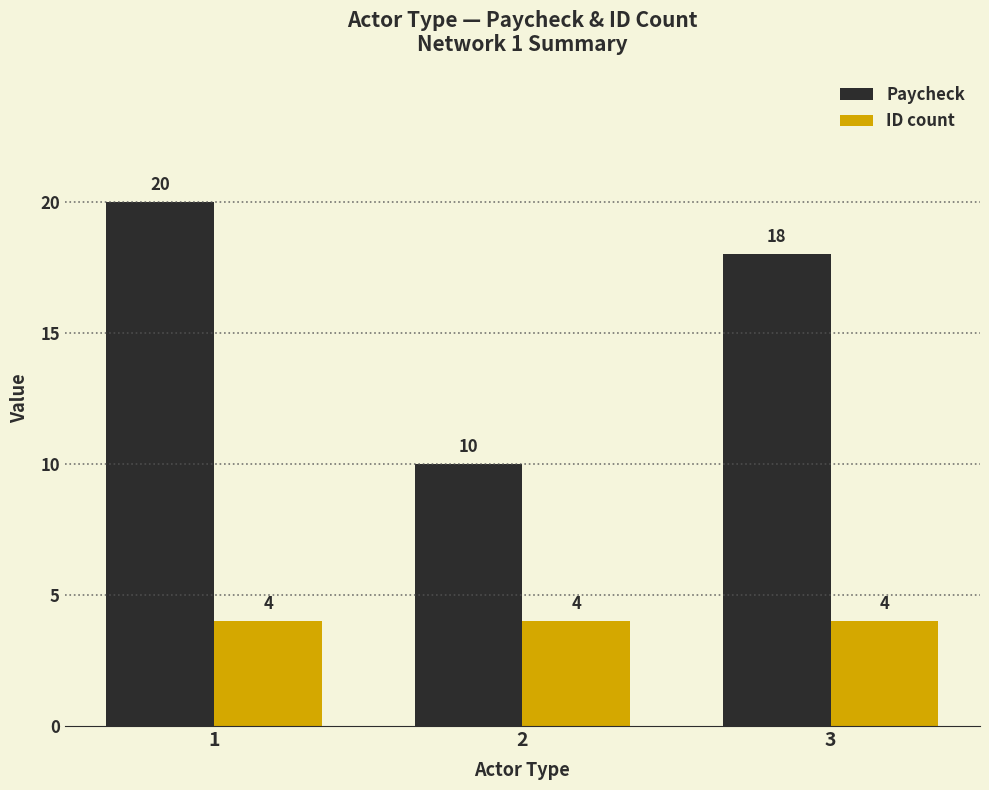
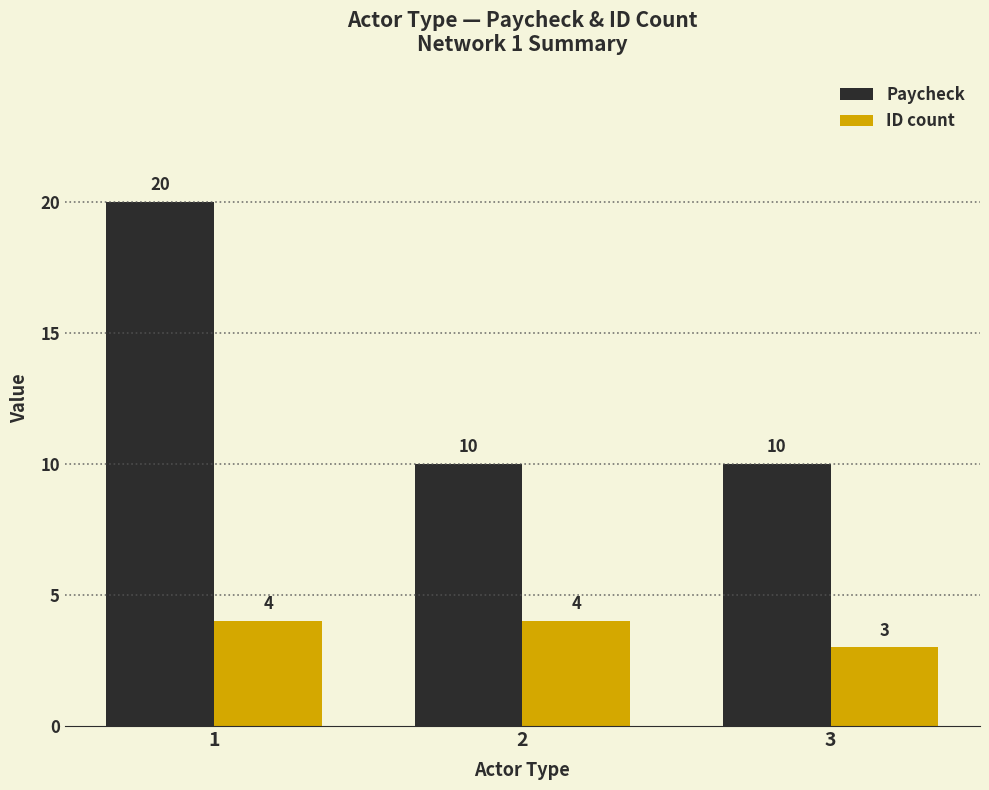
  {
    "Paycheck": {
      "1": 20,
      "2": 10,
-     "3": 18
+     "3": 10
    },
    "ID count": {
      "1": 4,
      "2": 4,
-     "3": 4
+     "3": 3
    }
  }
